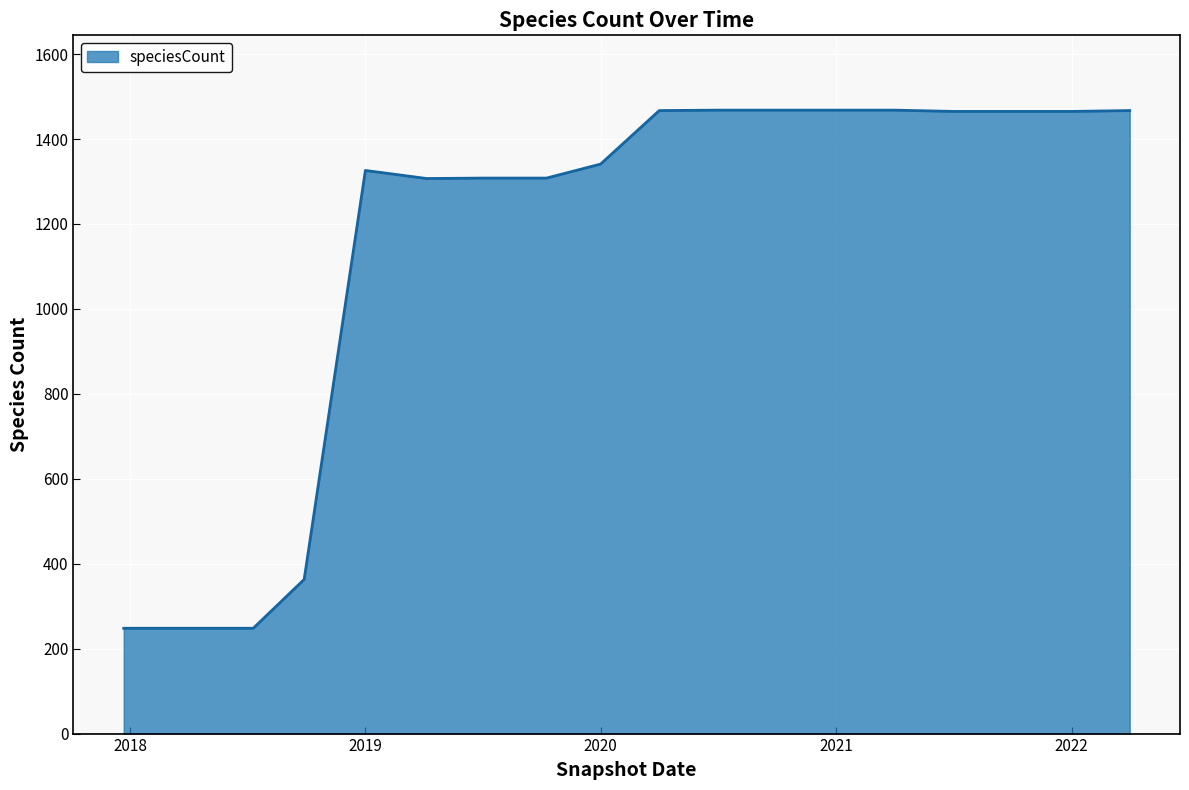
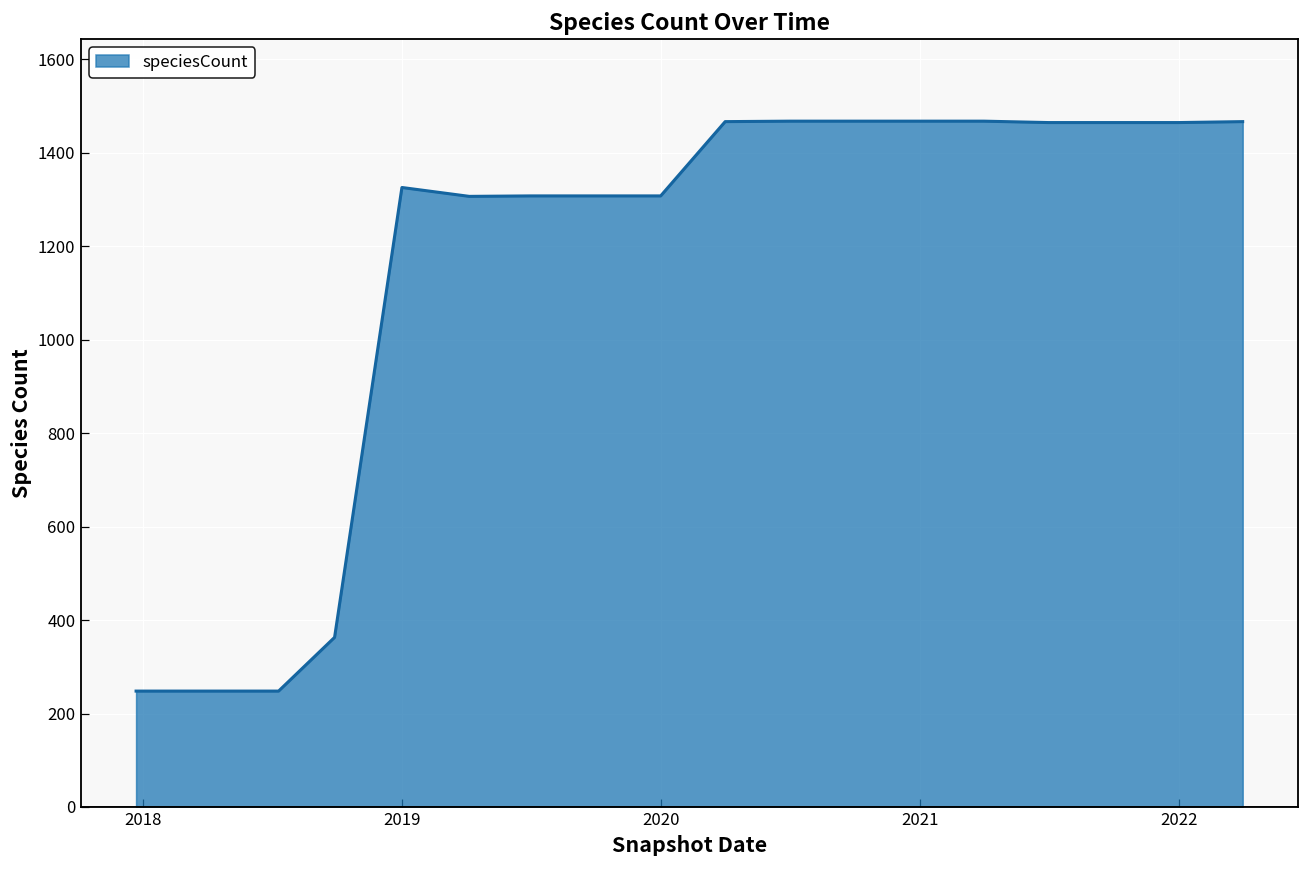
  {
    "2019": 1330,
-   "2020": 1340,
+   "2020": 1310,
    "2021": 1470,
    "2022": 1470
  }
